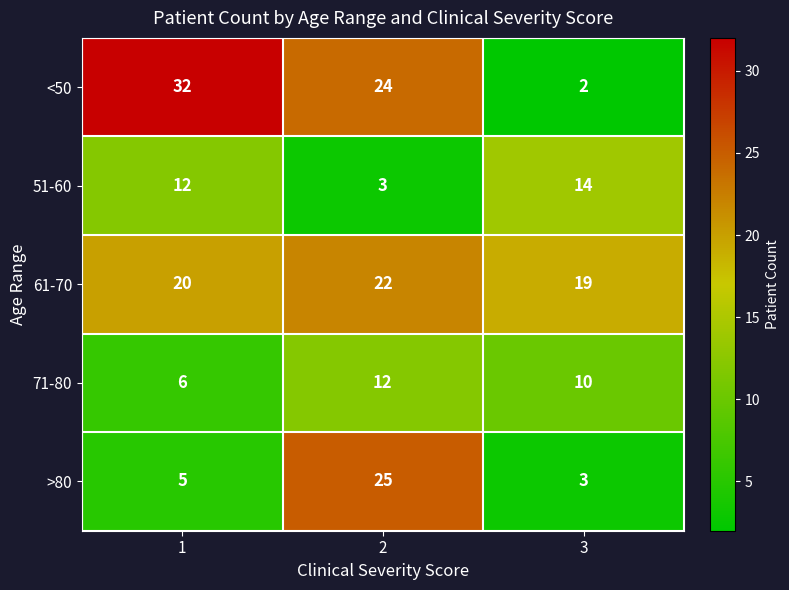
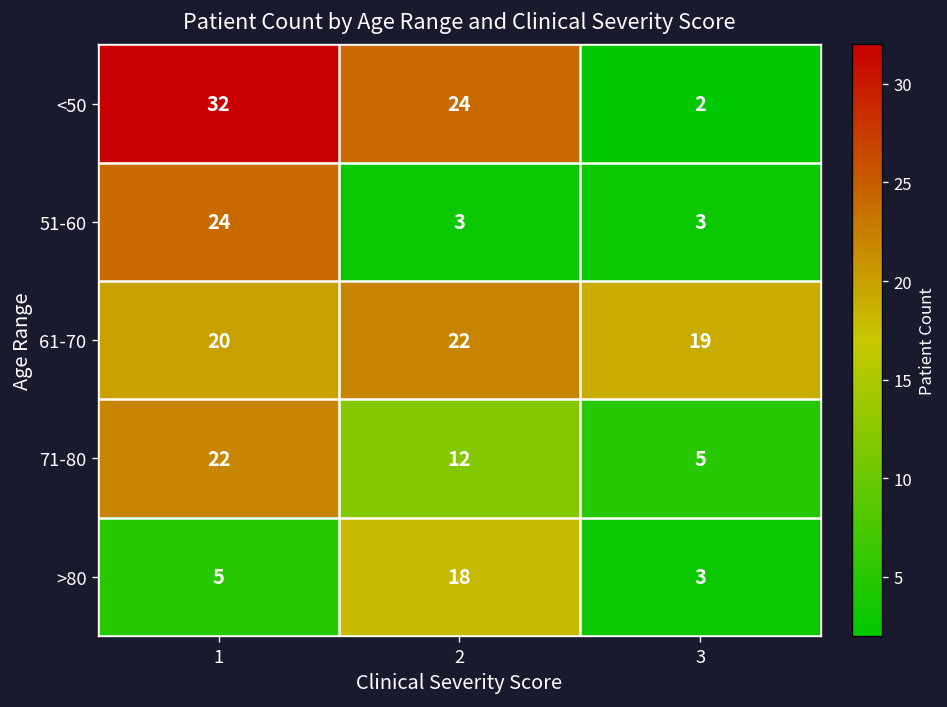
  {
    "<50": {
      "1": 32,
      "2": 24,
      "3": 2
    },
    "51-60": {
-     "1": 12,
+     "1": 24,
      "2": 3,
-     "3": 14
+     "3": 3
    },
    "61-70": {
      "1": 20,
      "2": 22,
      "3": 19
    },
    "71-80": {
-     "1": 6,
+     "1": 22,
      "2": 12,
-     "3": 10
+     "3": 5
    },
    ">80": {
      "1": 5,
-     "2": 25,
+     "2": 18,
      "3": 3
    }
  }
